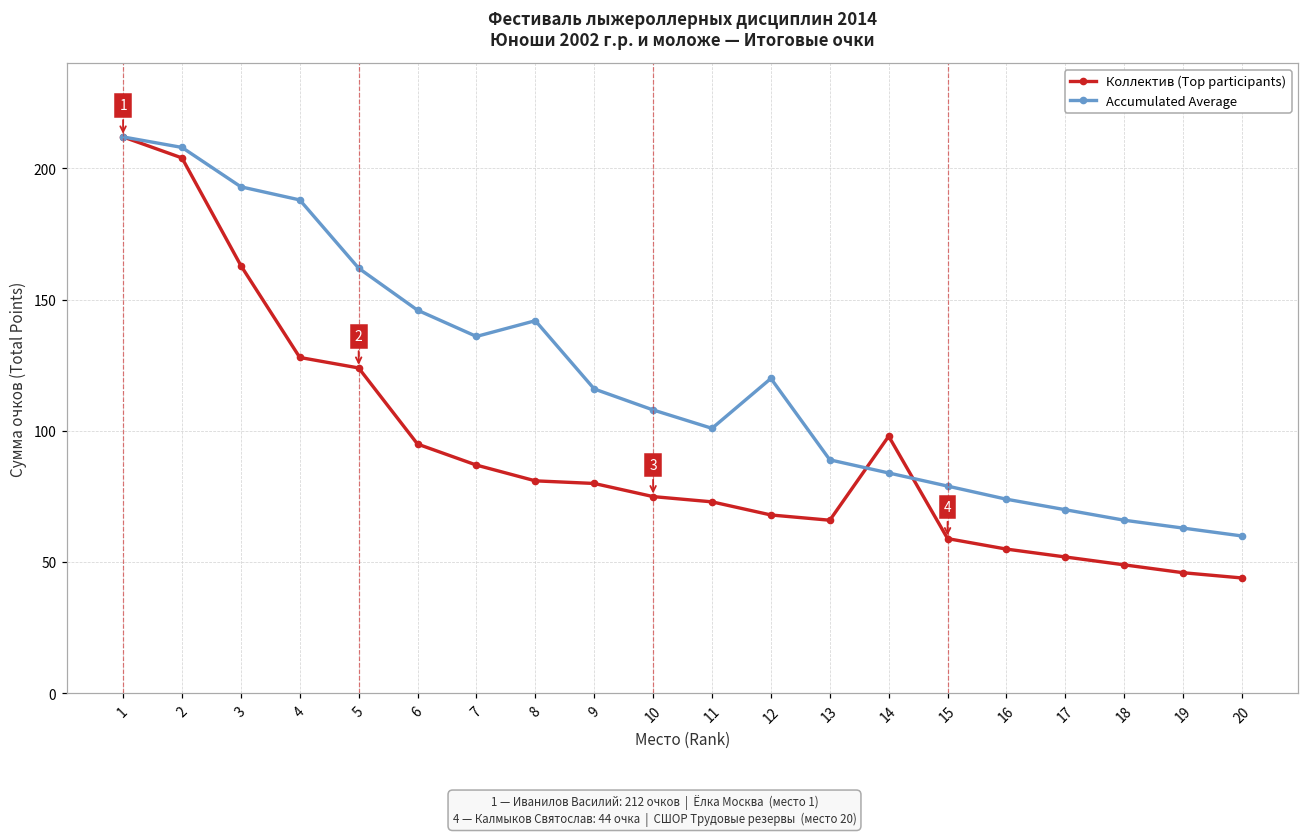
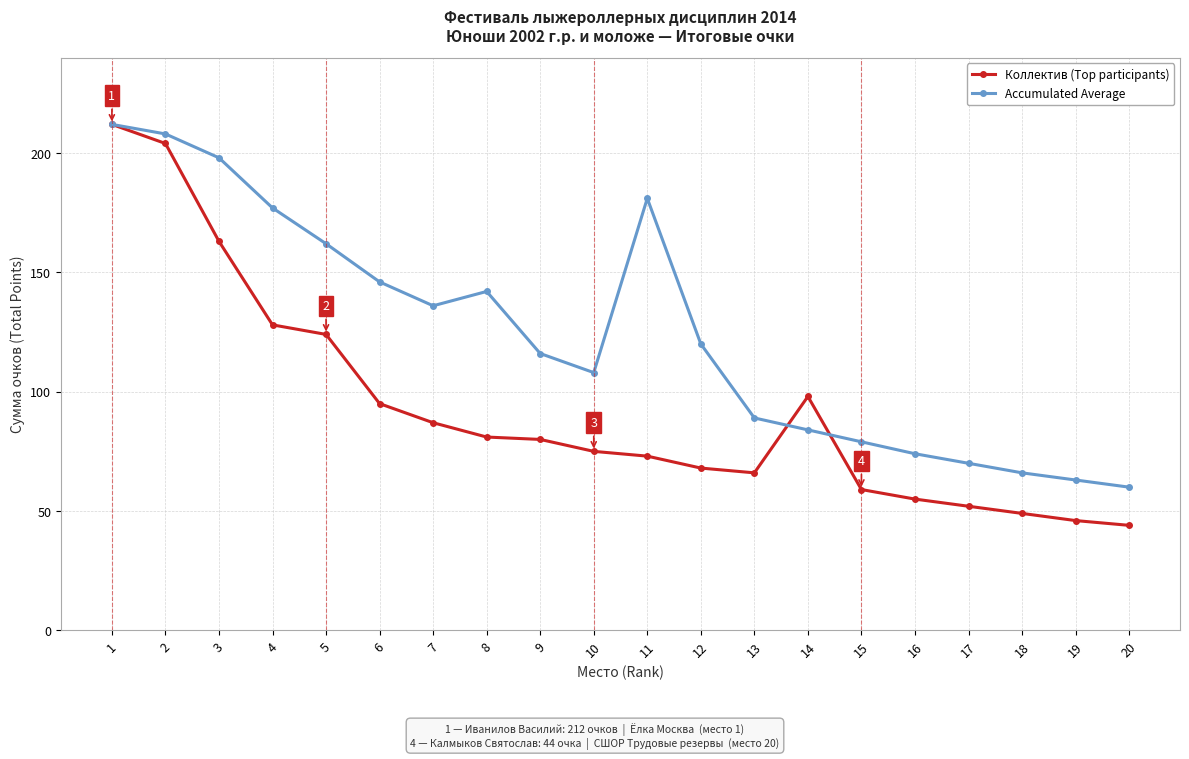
  {
    "Коллектив (Top participants)": {
      "2": 204,
      "3": 163,
      "4": 128,
      "6": 95,
      "7": 87,
      "8": 81,
      "9": 80,
      "11": 73,
      "12": 68,
      "13": 66,
      "14": 98,
      "16": 55,
      "17": 52,
      "18": 49,
      "19": 46,
      "20": 44
    },
    "Accumulated Average": {
      "2": 208,
-     "3": 193,
-     "4": 188,
+     "3": 198,
+     "4": 177,
      "5": 162,
      "6": 146,
      "7": 136,
      "8": 142,
      "9": 116,
      "10": 108,
-     "11": 101,
+     "11": 181,
      "12": 120,
      "13": 89,
      "14": 84,
      "15": 79,
      "16": 74,
      "17": 70,
      "18": 66,
      "19": 63,
      "20": 60
    }
  }
